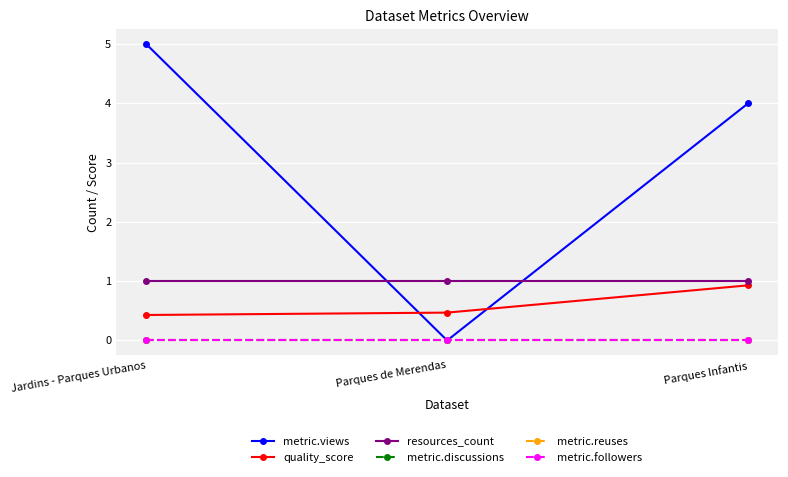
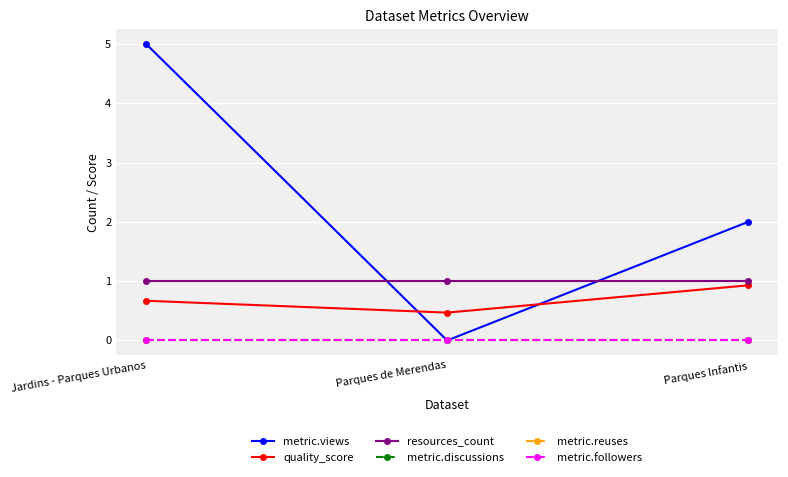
  {
    "metric.views": {
      "Jardins - Parques Urbanos": 5,
-     "Parques Infantis": 4
+     "Parques Infantis": 2
    },
    "quality_score": {
-     "Jardins - Parques Urbanos": 0.4,
+     "Jardins - Parques Urbanos": 0.7,
      "Parques de Merendas": 0.5,
      "Parques Infantis": 0.9
    },
    "resources_count": {
      "Jardins - Parques Urbanos": 1.0,
      "Parques de Merendas": 1.0,
      "Parques Infantis": 1.0
    },
    "metric.followers": {
      "Jardins - Parques Urbanos": 0.0,
      "Parques Infantis": 0.0
    }
  }
